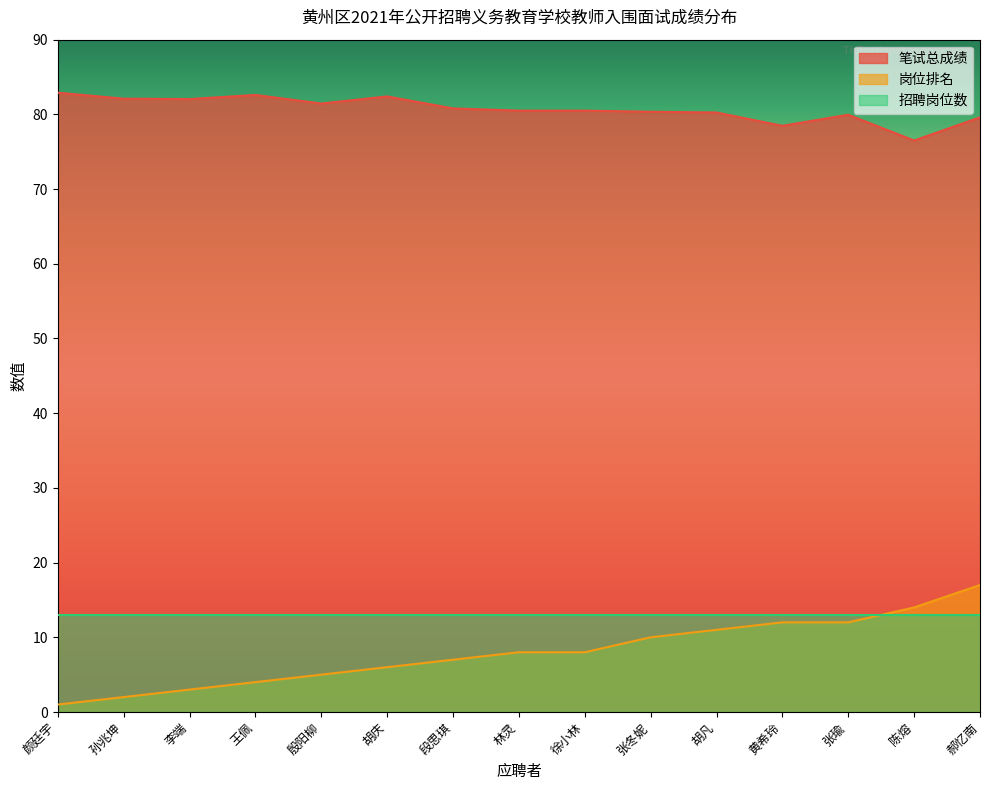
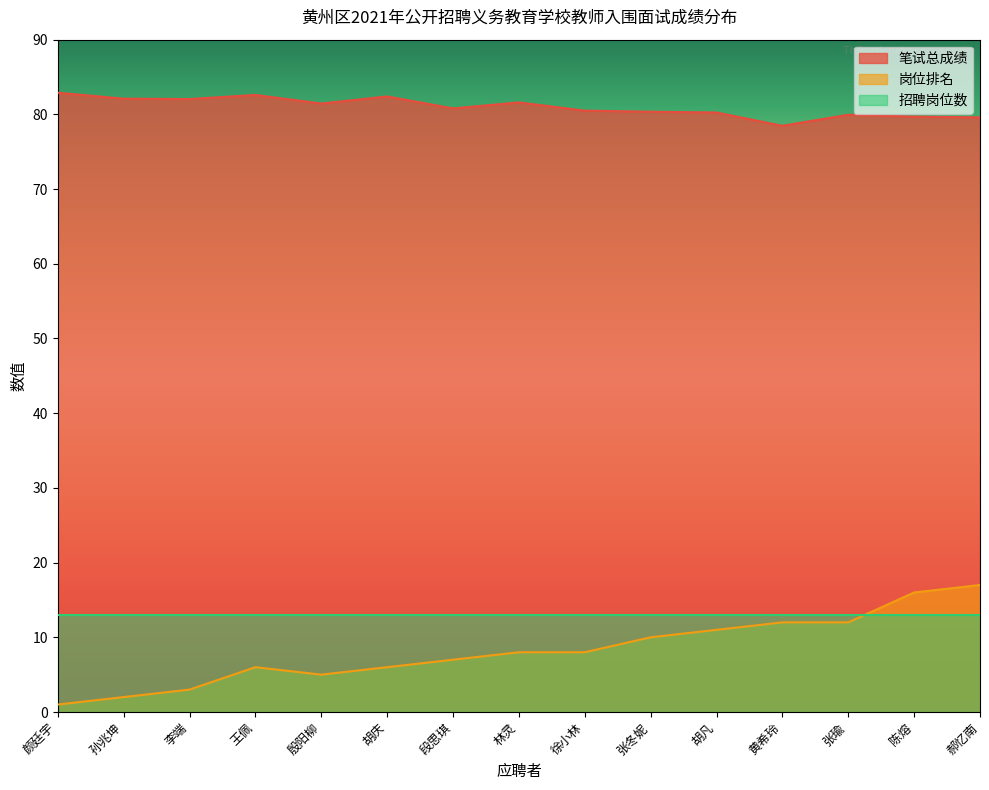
  {
    "笔试总成绩": {
      "颜廷宇": 83,
      "孙兆坤": 82,
      "李端": 82,
      "王佩": 83,
      "殷阳柳": 81,
      "胡庆": 82,
      "段思琪": 81,
-     "林灵": 81,
+     "林灵": 82,
      "徐小林": 81,
      "张冬妮": 80,
      "胡凡": 80,
      "黄希玲": 78,
      "张瑜": 80,
-     "陈熔": 77,
+     "陈熔": 80,
      "郝忆南": 80
    },
    "岗位排名": {
      "颜廷宇": 1,
      "孙兆坤": 2,
      "李端": 3,
-     "王佩": 4,
+     "王佩": 6,
      "殷阳柳": 5,
      "胡庆": 6,
      "段思琪": 7,
      "林灵": 8,
      "徐小林": 8,
      "张冬妮": 10,
      "胡凡": 11,
      "黄希玲": 12,
      "张瑜": 12,
-     "陈熔": 14,
+     "陈熔": 16,
      "郝忆南": 17
    },
    "招聘岗位数": {
      "颜廷宇": 13,
      "孙兆坤": 13,
      "李端": 13,
      "王佩": 13,
      "殷阳柳": 13,
      "胡庆": 13,
      "段思琪": 13,
      "林灵": 13,
      "徐小林": 13,
      "张冬妮": 13,
      "胡凡": 13,
      "黄希玲": 13,
      "张瑜": 13,
      "陈熔": 13,
      "郝忆南": 13
    }
  }
